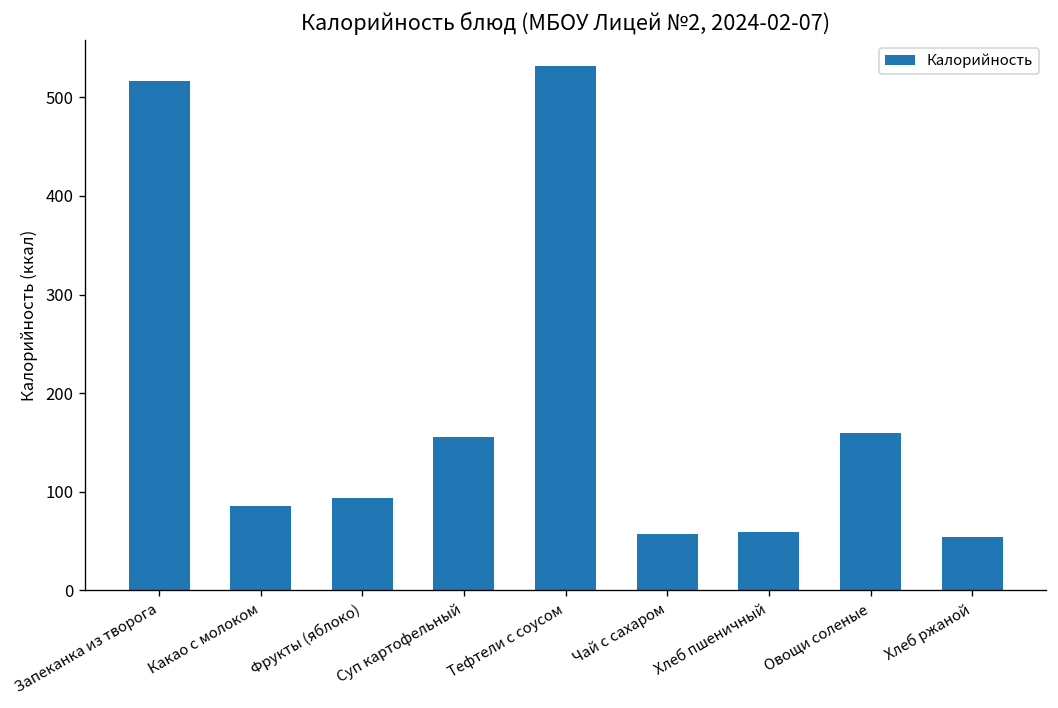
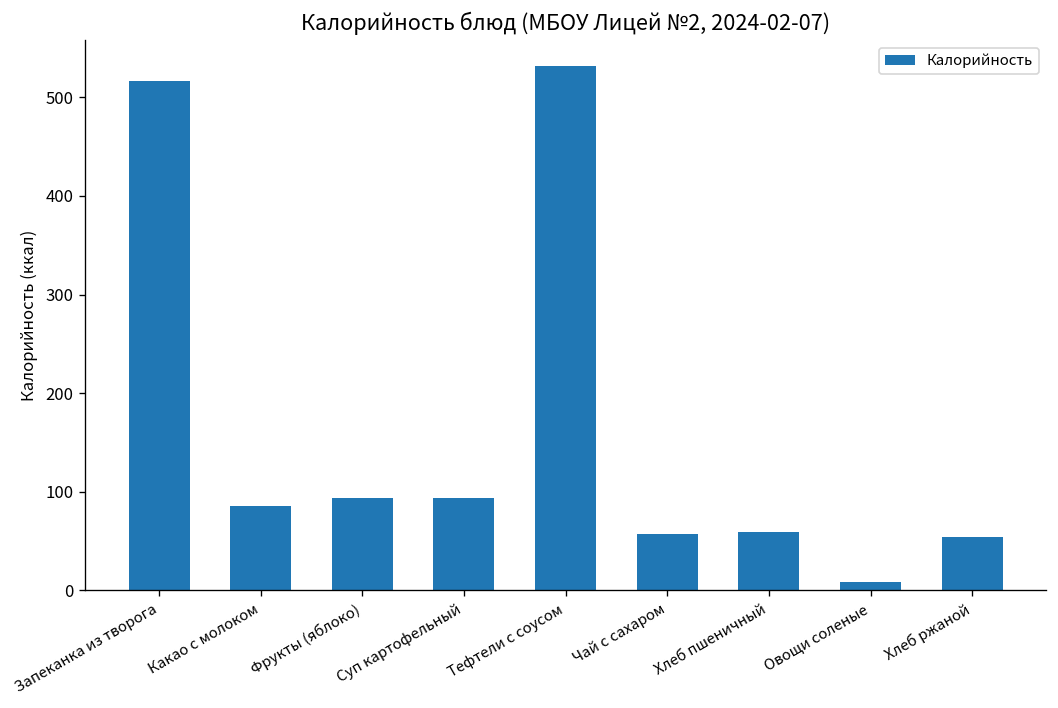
  {
    "Запеканка из творога": 520,
    "Какао с молоком": 90,
    "Фрукты (яблоко)": 90,
-   "Суп картофельный": 160,
+   "Суп картофельный": 90,
    "Тефтели с соусом": 530,
    "Чай с сахаром": 60,
    "Хлеб пшеничный": 60,
-   "Овощи соленые": 160,
+   "Овощи соленые": 10,
    "Хлеб ржаной": 50
  }
